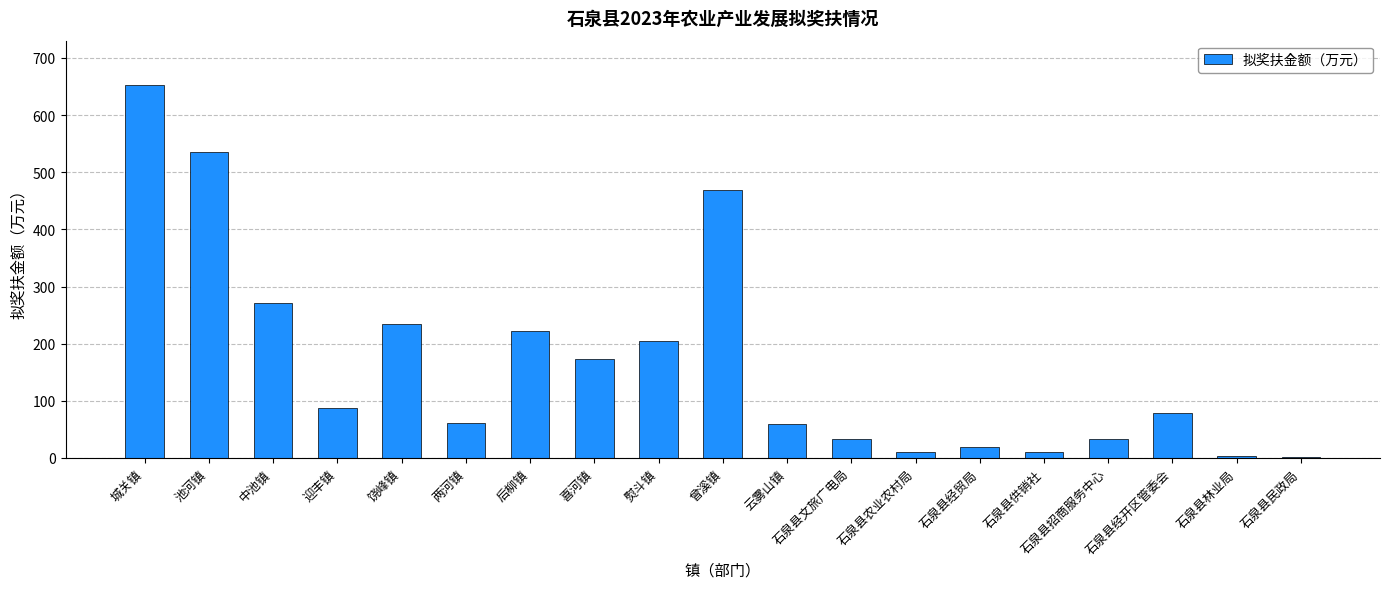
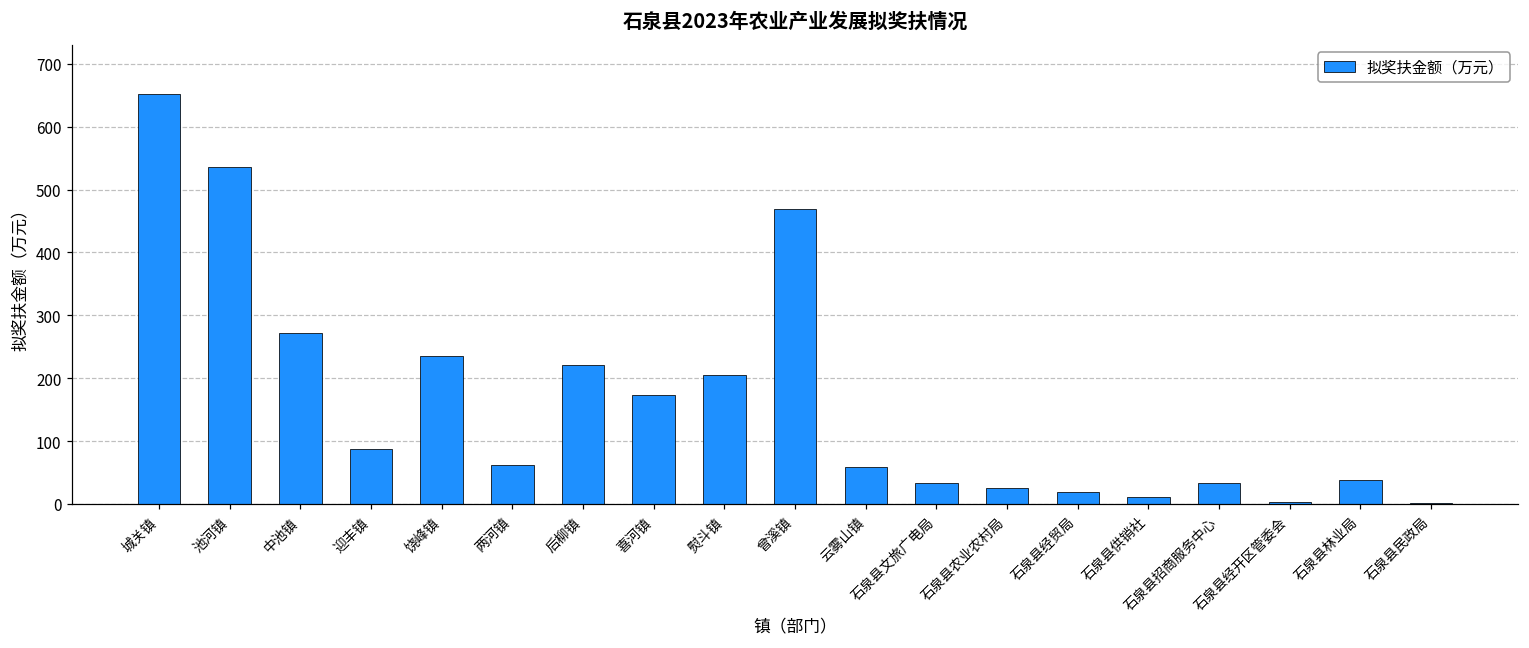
  {
    "城关镇": 650,
    "池河镇": 540,
    "中池镇": 270,
    "迎丰镇": 90,
    "饶峰镇": 230,
    "两河镇": 60,
    "后柳镇": 220,
    "喜河镇": 170,
    "熨斗镇": 200,
    "曾溪镇": 470,
    "云雾山镇": 60,
    "石泉县文旅广电局": 30,
-   "石泉县农业农村局": 10,
+   "石泉县农业农村局": 30,
    "石泉县经贸局": 20,
    "石泉县供销社": 10,
    "石泉县招商服务中心": 30,
-   "石泉县经开区管委会": 80,
-   "石泉县林业局": 0
+   "石泉县经开区管委会": 0,
+   "石泉县林业局": 40
  }
